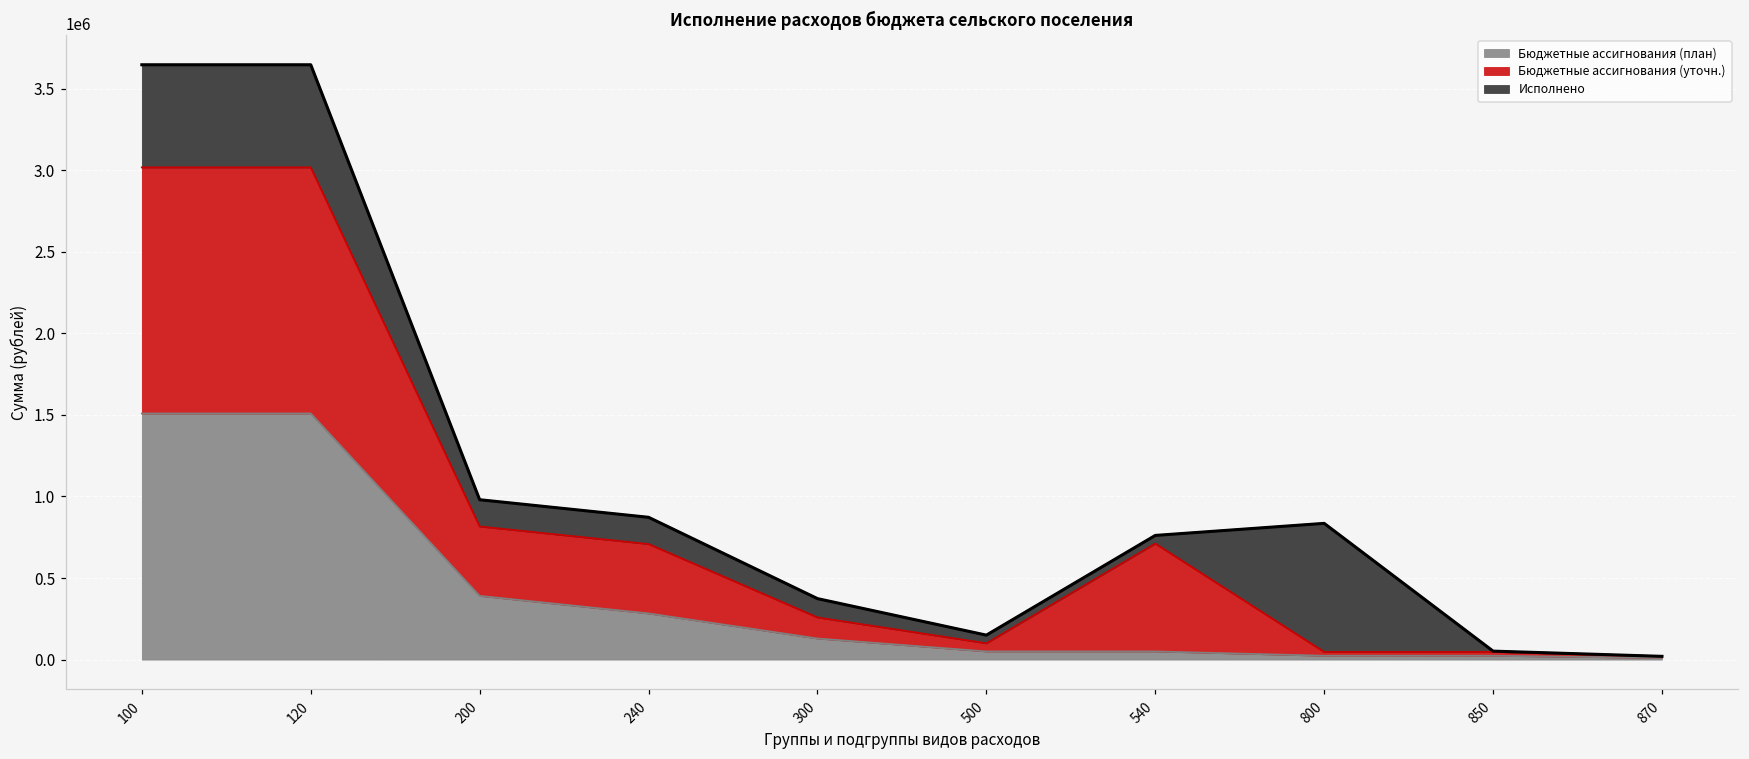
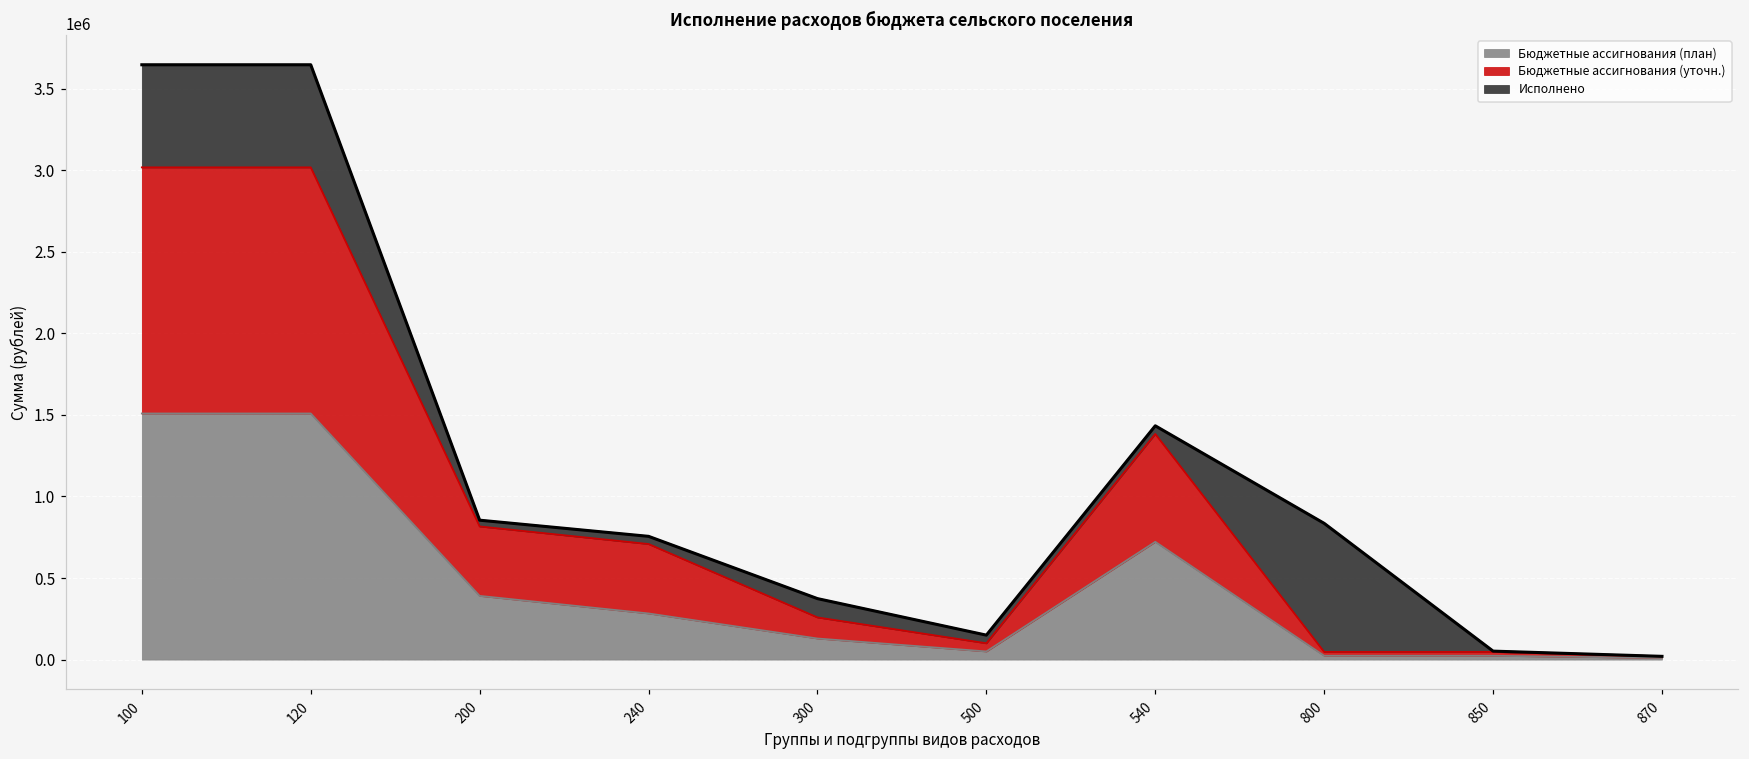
  {
    "Бюджетные ассигнования (план)": {
      "100": 1510000,
      "120": 1510000,
      "200": 390000,
      "240": 280000,
      "300": 130000,
      "500": 50000,
-     "540": 50000,
+     "540": 720000,
      "800": 20000,
      "850": 20000
    },
    "Бюджетные ассигнования (уточн.)": {
      "100": 1510000,
      "120": 1510000,
      "200": 430000,
      "240": 430000,
      "300": 130000,
      "500": 50000,
      "540": 660000,
      "800": 20000
    },
    "Исполнено": {
      "100": 630000,
      "120": 630000,
-     "200": 160000,
-     "240": 160000,
+     "200": 40000,
+     "240": 50000,
      "300": 120000,
      "500": 50000,
      "540": 50000,
      "800": 790000
    }
  }
